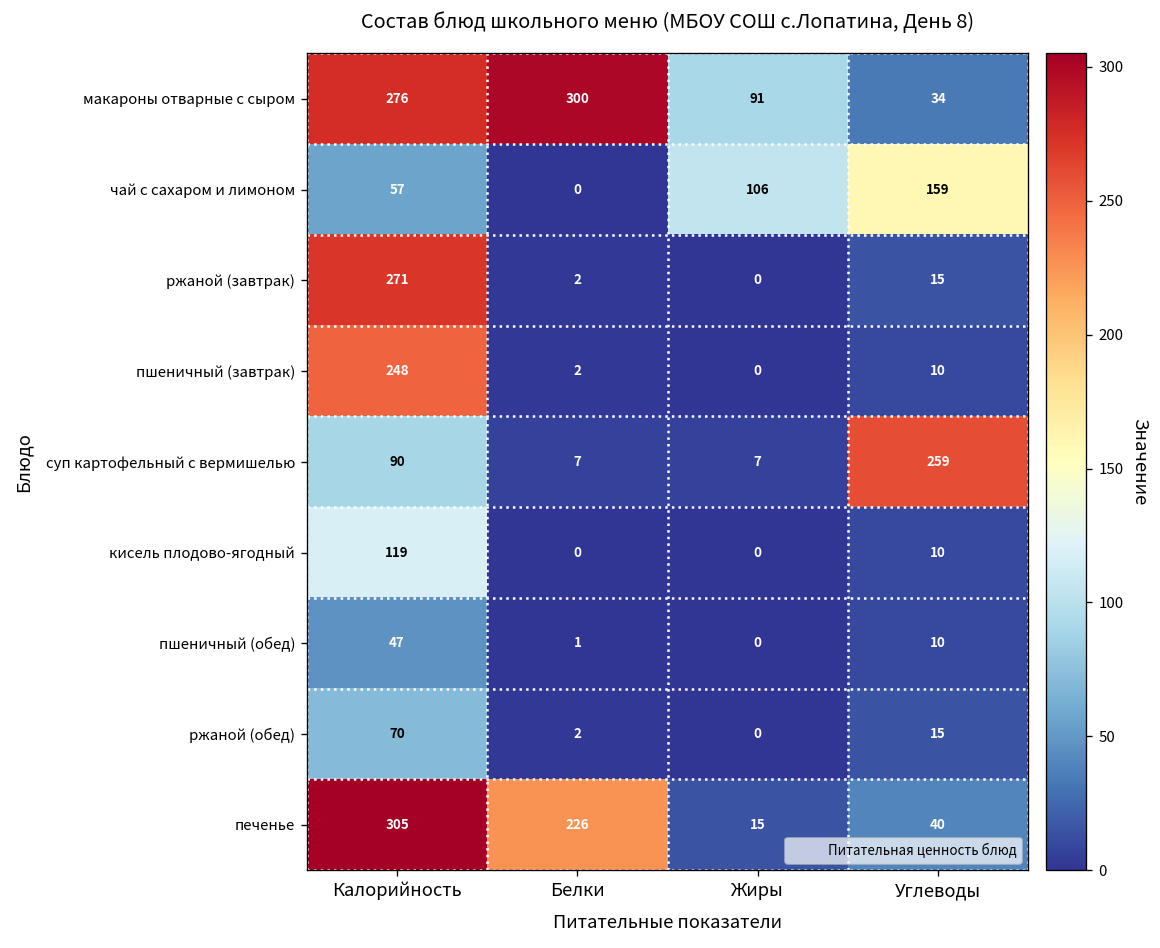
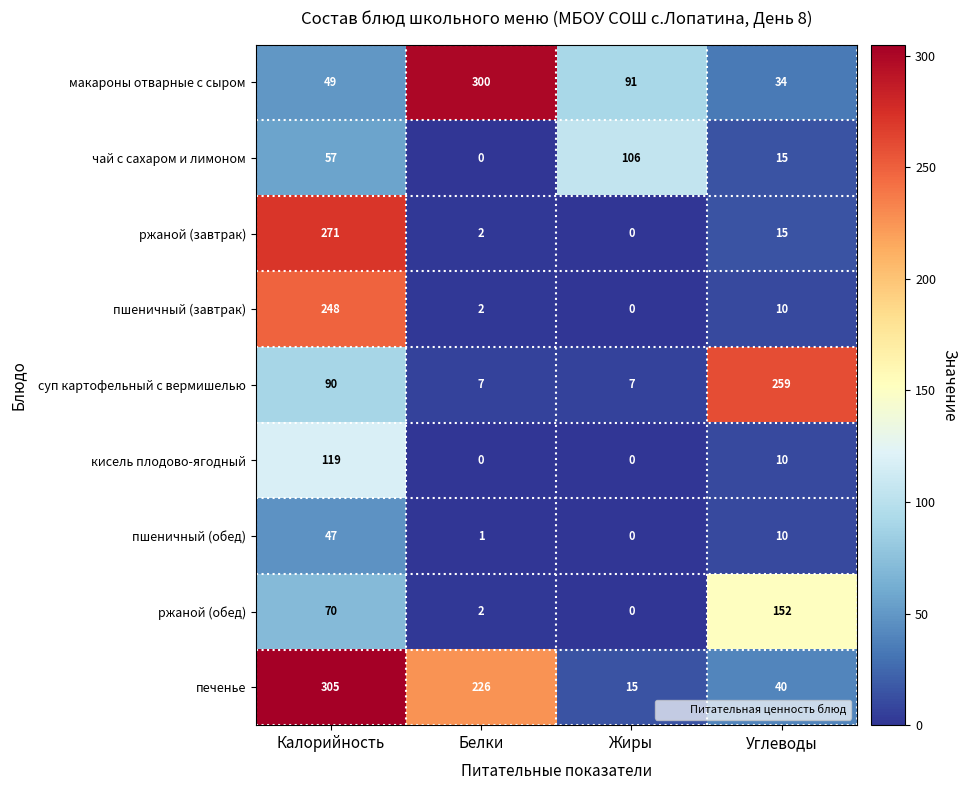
  {
    "макароны отварные с сыром": {
-     "Калорийность": 276,
+     "Калорийность": 49,
      "Белки": 300,
      "Жиры": 91,
      "Углеводы": 34
    },
    "чай с сахаром и лимоном": {
      "Калорийность": 57,
      "Белки": 0,
      "Жиры": 106,
-     "Углеводы": 159
+     "Углеводы": 15
    },
    "ржаной (завтрак)": {
      "Калорийность": 271,
      "Белки": 2,
      "Жиры": 0,
      "Углеводы": 15
    },
    "пшеничный (завтрак)": {
      "Калорийность": 248,
      "Белки": 2,
      "Жиры": 0,
      "Углеводы": 10
    },
    "суп картофельный с вермишелью": {
      "Калорийность": 90,
      "Белки": 7,
      "Жиры": 7,
      "Углеводы": 259
    },
    "кисель плодово-ягодный": {
      "Калорийность": 119,
      "Белки": 0,
      "Жиры": 0,
      "Углеводы": 10
    },
    "пшеничный (обед)": {
      "Калорийность": 47,
      "Белки": 1,
      "Жиры": 0,
      "Углеводы": 10
    },
    "ржаной (обед)": {
      "Калорийность": 70,
      "Белки": 2,
      "Жиры": 0,
-     "Углеводы": 15
+     "Углеводы": 152
    },
    "печенье": {
      "Калорийность": 305,
      "Белки": 226,
      "Жиры": 15,
      "Углеводы": 40
    }
  }
